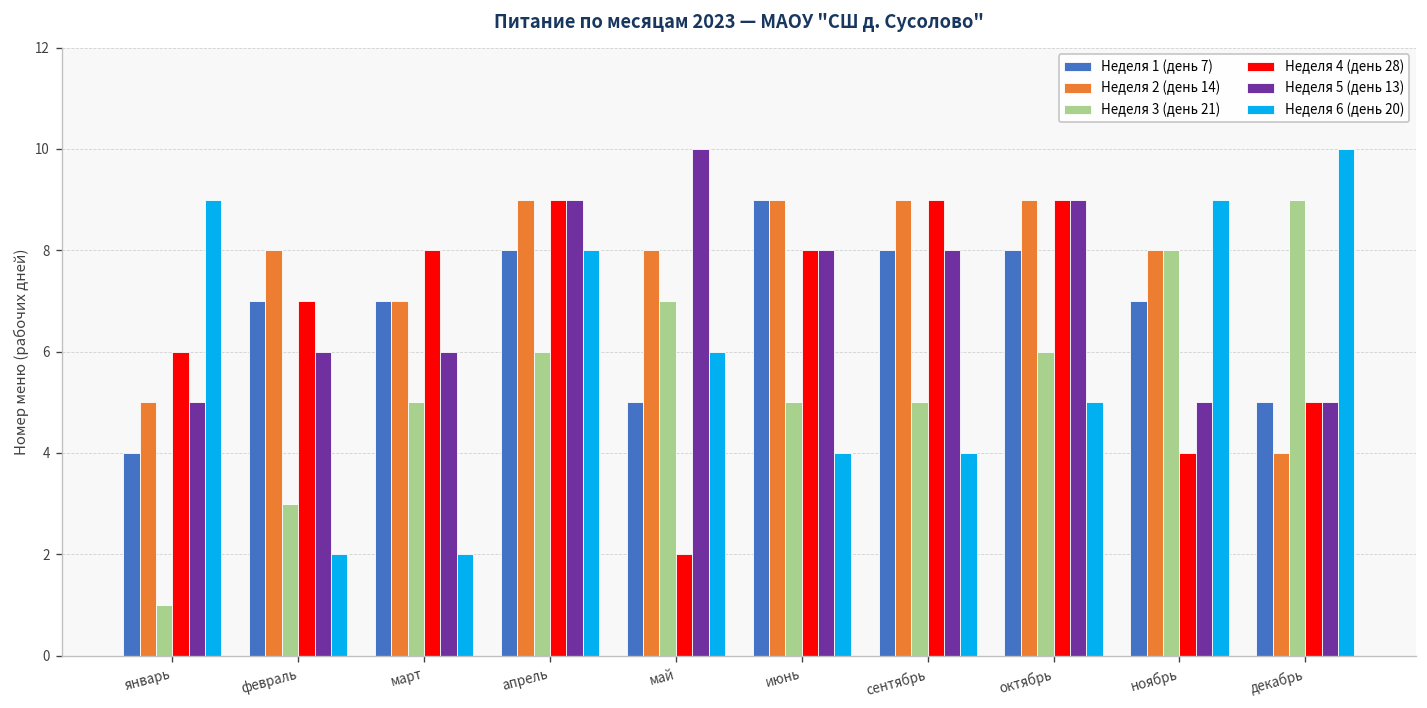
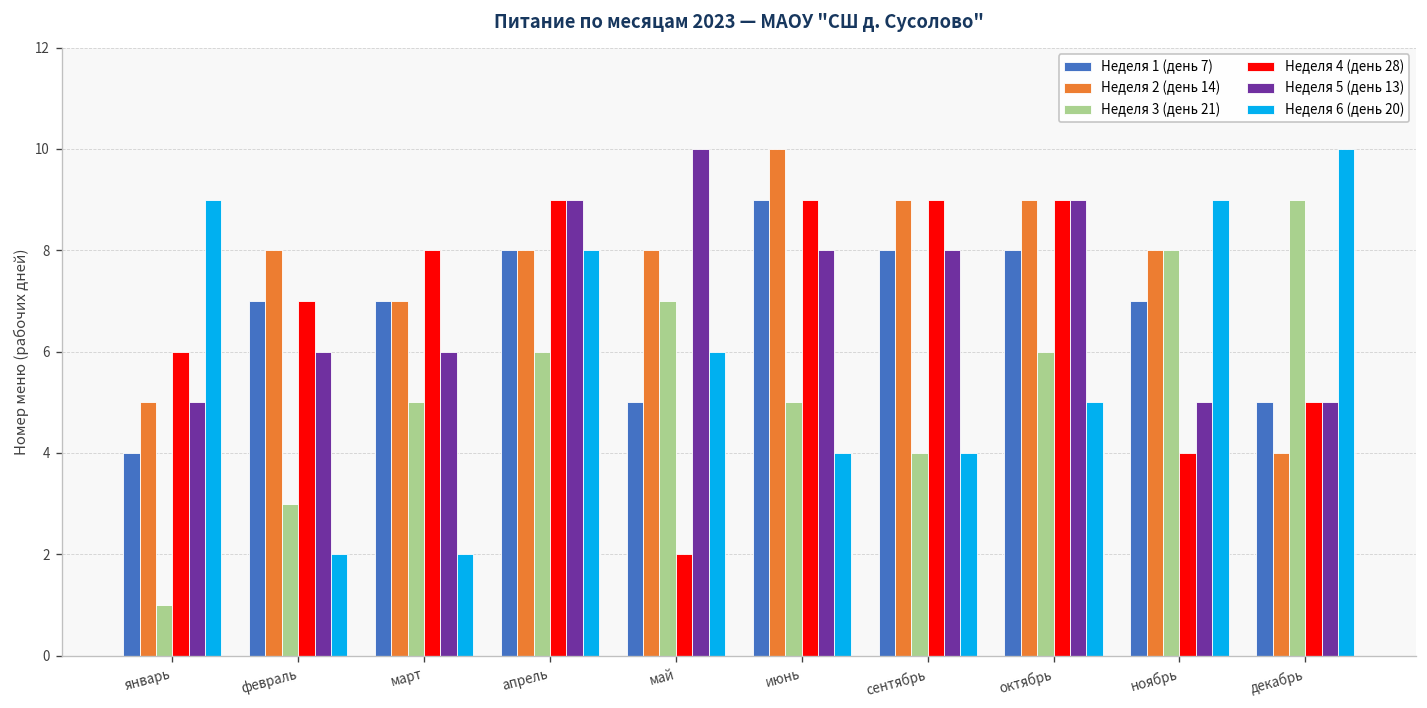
  {
    "Неделя 1 (день 7)": {
      "январь": 4,
      "февраль": 7,
      "март": 7,
      "апрель": 8,
      "май": 5,
      "июнь": 9,
      "сентябрь": 8,
      "октябрь": 8,
      "ноябрь": 7,
      "декабрь": 5
    },
    "Неделя 2 (день 14)": {
      "январь": 5,
      "февраль": 8,
      "март": 7,
-     "апрель": 9,
+     "апрель": 8,
      "май": 8,
-     "июнь": 9,
+     "июнь": 10,
      "сентябрь": 9,
      "октябрь": 9,
      "ноябрь": 8,
      "декабрь": 4
    },
    "Неделя 3 (день 21)": {
      "январь": 1,
      "февраль": 3,
      "март": 5,
      "апрель": 6,
      "май": 7,
      "июнь": 5,
-     "сентябрь": 5,
+     "сентябрь": 4,
      "октябрь": 6,
      "ноябрь": 8,
      "декабрь": 9
    },
    "Неделя 4 (день 28)": {
      "январь": 6,
      "февраль": 7,
      "март": 8,
      "апрель": 9,
      "май": 2,
-     "июнь": 8,
+     "июнь": 9,
      "сентябрь": 9,
      "октябрь": 9,
      "ноябрь": 4,
      "декабрь": 5
    },
    "Неделя 5 (день 13)": {
      "январь": 5,
      "февраль": 6,
      "март": 6,
      "апрель": 9,
      "май": 10,
      "июнь": 8,
      "сентябрь": 8,
      "октябрь": 9,
      "ноябрь": 5,
      "декабрь": 5
    },
    "Неделя 6 (день 20)": {
      "январь": 9,
      "февраль": 2,
      "март": 2,
      "апрель": 8,
      "май": 6,
      "июнь": 4,
      "сентябрь": 4,
      "октябрь": 5,
      "ноябрь": 9,
      "декабрь": 10
    }
  }
